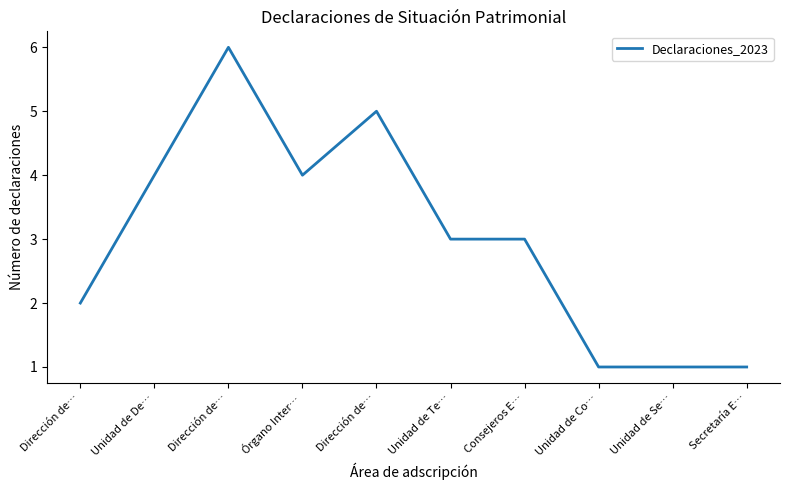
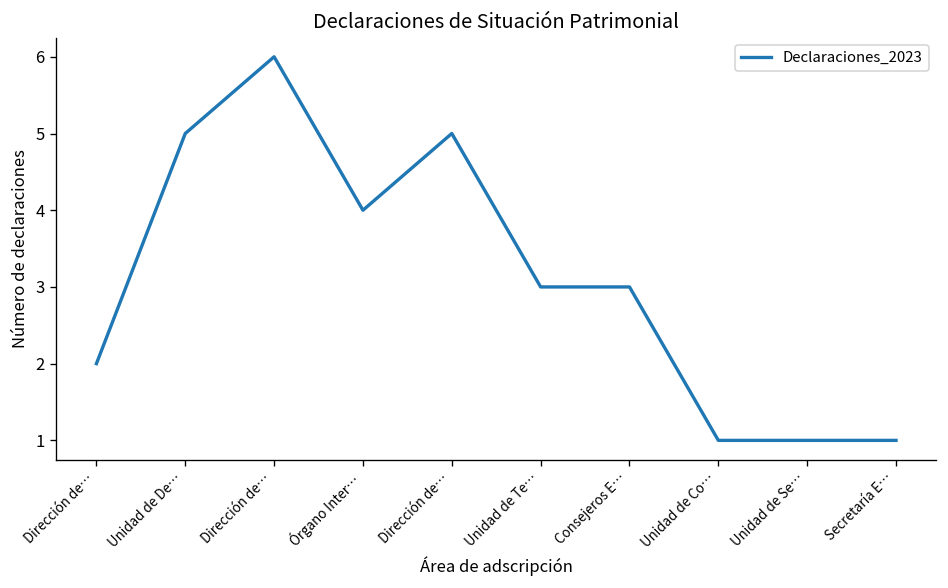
  {
-   "Unidad de De…": 4,
+   "Unidad de De…": 5,
    "Órgano Inter…": 4,
    "Unidad de Te…": 3,
    "Consejeros E…": 3,
    "Unidad de Co…": 1,
    "Unidad de Se…": 1,
    "Secretaría E…": 1
  }
